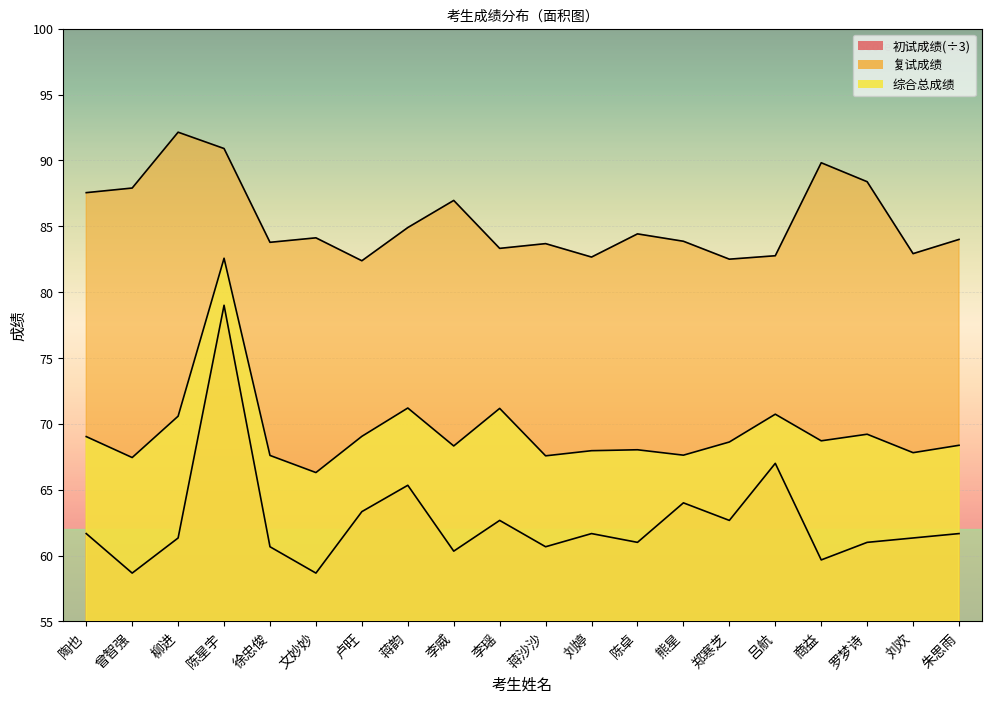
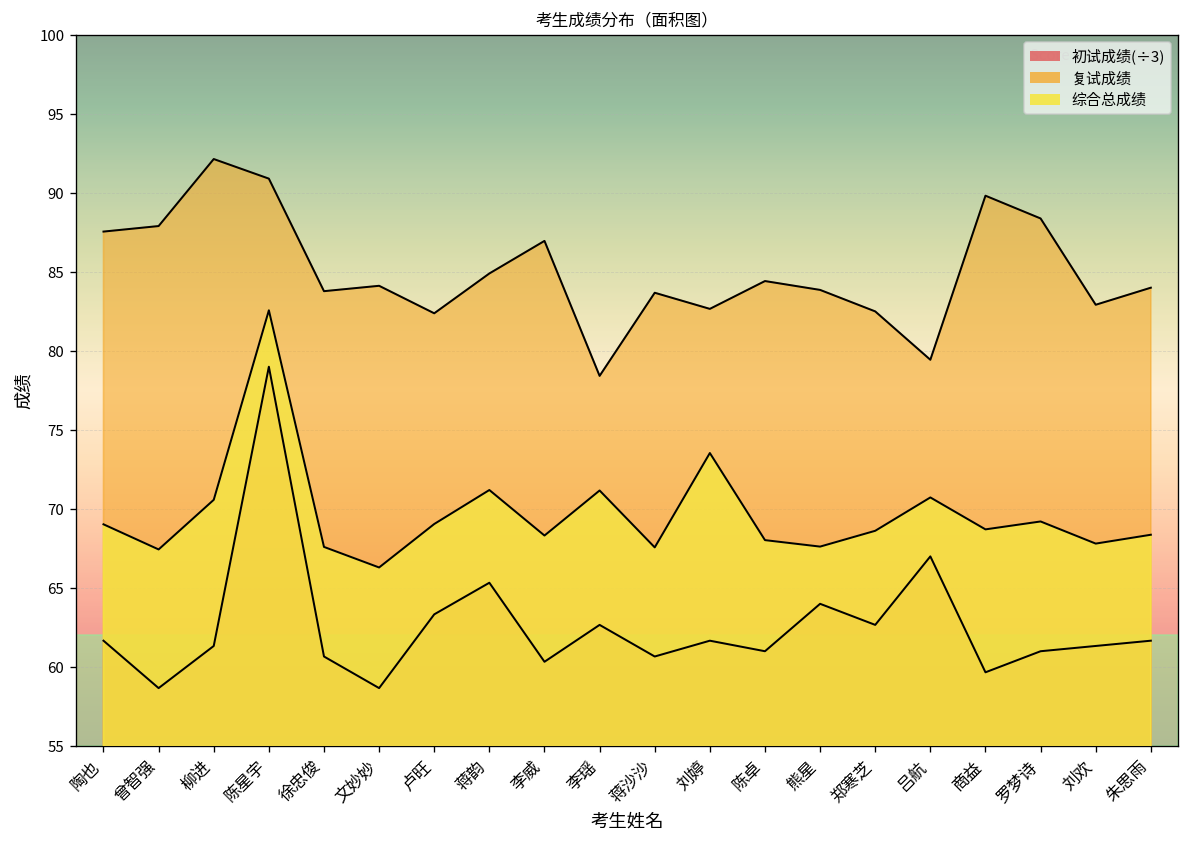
  {
    "初试成绩(÷3)": {
      "陈星宇": 79.0,
      "卢旺": 63.3,
      "蒋韵": 65.3,
      "李瑶": 62.7,
      "熊星": 64.0,
      "郑寒芝": 62.7,
      "吕航": 67.0
    },
    "复试成绩": {
      "陶也": 87.6,
      "曾智强": 87.9,
      "柳进": 92.1,
      "陈星宇": 90.9,
      "徐忠俊": 83.8,
      "文妙妙": 84.1,
      "卢旺": 82.4,
      "蒋韵": 84.9,
      "李威": 87.0,
-     "李瑶": 83.3,
+     "李瑶": 78.4,
      "蒋沙沙": 83.7,
      "刘婷": 82.7,
      "陈卓": 84.4,
      "熊星": 83.9,
      "郑寒芝": 82.5,
-     "吕航": 82.8,
+     "吕航": 79.4,
      "商益": 89.8,
      "罗梦诗": 88.4,
      "刘欢": 82.9,
      "朱思雨": 84.0
    },
    "综合总成绩": {
      "陶也": 69.0,
      "曾智强": 67.4,
      "柳进": 70.6,
      "陈星宇": 82.6,
      "徐忠俊": 67.6,
      "文妙妙": 66.3,
      "卢旺": 69.1,
      "蒋韵": 71.2,
      "李威": 68.3,
      "李瑶": 71.2,
      "蒋沙沙": 67.6,
-     "刘婷": 68.0,
+     "刘婷": 73.5,
      "陈卓": 68.0,
      "熊星": 67.6,
      "郑寒芝": 68.6,
      "吕航": 70.7,
      "商益": 68.7,
      "罗梦诗": 69.2,
      "刘欢": 67.8,
      "朱思雨": 68.4
    }
  }
